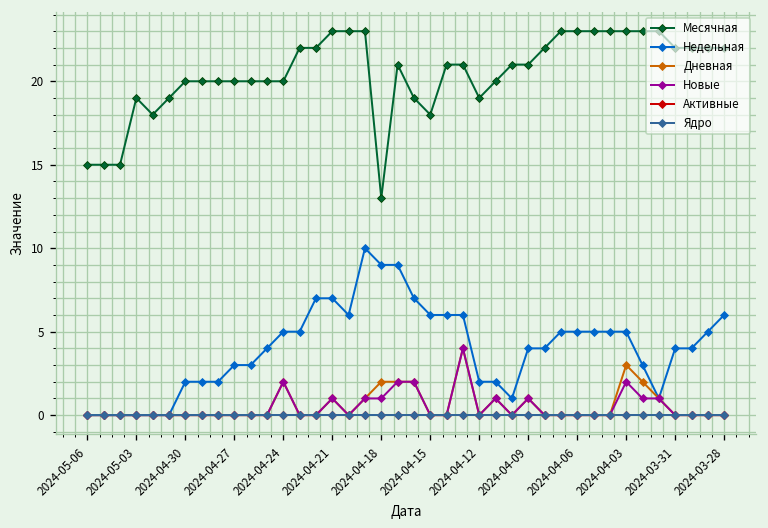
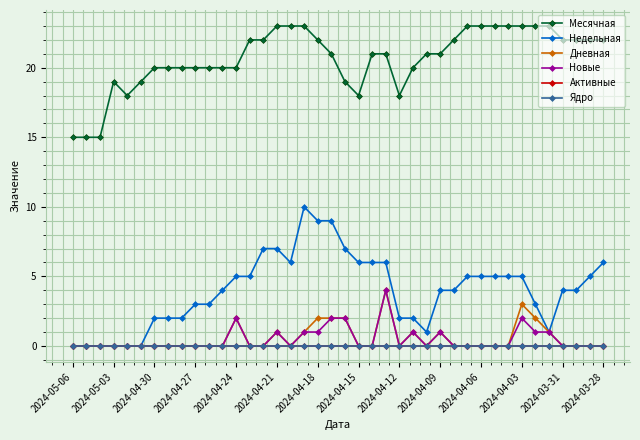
  {
    "Месячная": {
      "2024-05-06": 15,
      "2024-05-03": 19,
      "2024-04-30": 20,
      "2024-04-27": 20,
      "2024-04-24": 20,
      "2024-04-21": 23,
-     "2024-04-18": 13,
+     "2024-04-18": 22,
      "2024-04-15": 18,
-     "2024-04-12": 19,
+     "2024-04-12": 18,
      "2024-04-09": 21,
      "2024-04-06": 23,
      "2024-04-03": 23
    },
    "Недельная": {
      "2024-04-30": 2,
      "2024-04-27": 3,
      "2024-04-24": 5,
      "2024-04-21": 7,
      "2024-04-18": 9,
      "2024-04-15": 6,
      "2024-04-12": 2,
      "2024-04-09": 4,
      "2024-04-06": 5,
      "2024-04-03": 5,
      "2024-03-31": 4,
      "2024-03-28": 6
    },
    "Дневная": {
      "2024-04-18": 2,
      "2024-04-03": 3
    },
    "Новые": {
      "2024-04-18": 1,
      "2024-04-03": 2
    },
    "Ядро": {
      "2024-04-24": 0,
      "2024-04-21": 0,
      "2024-04-18": 0,
      "2024-04-09": 0,
      "2024-04-03": 0
    }
  }
